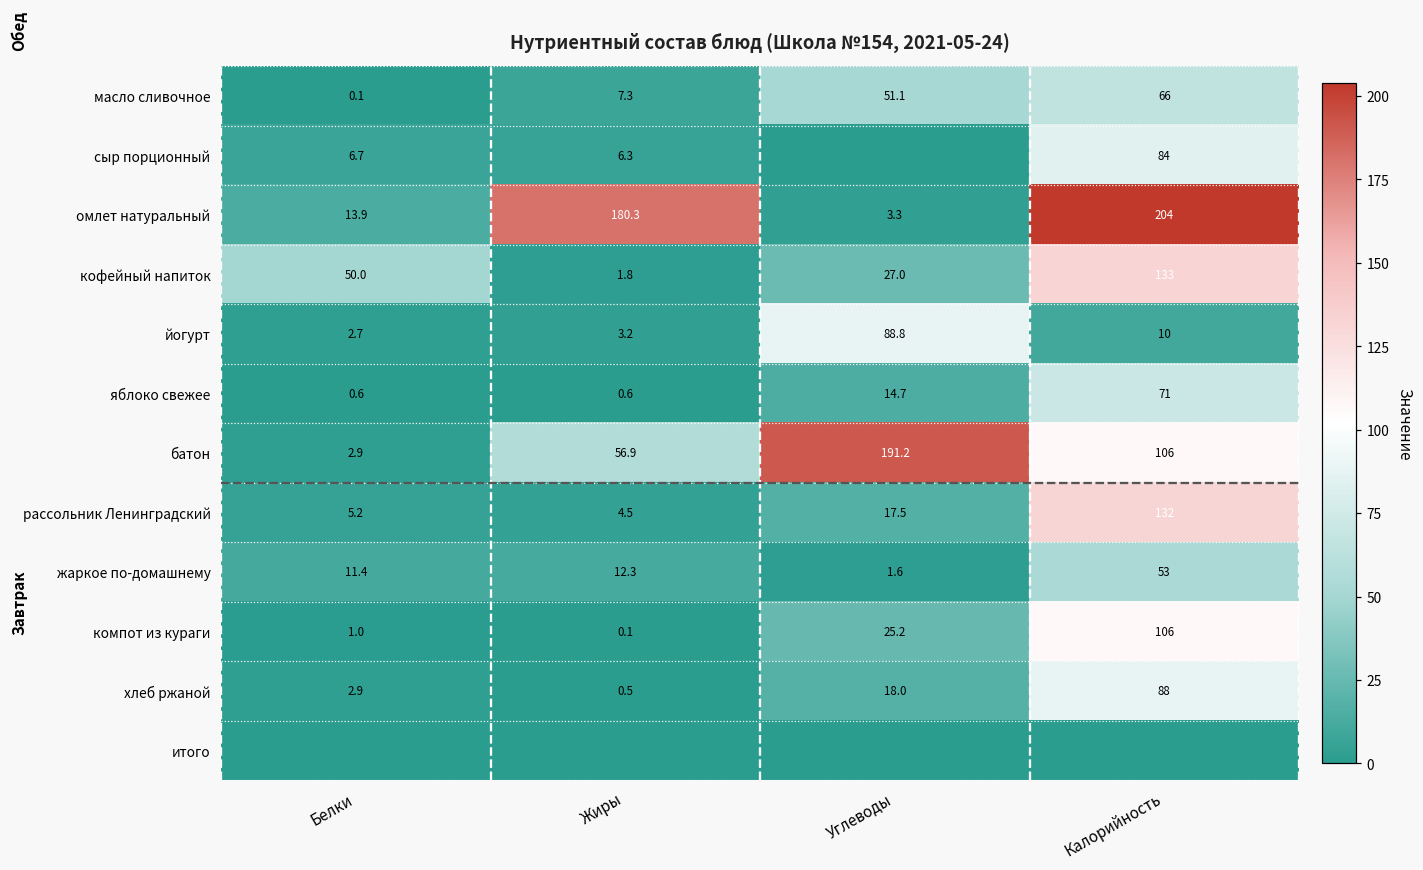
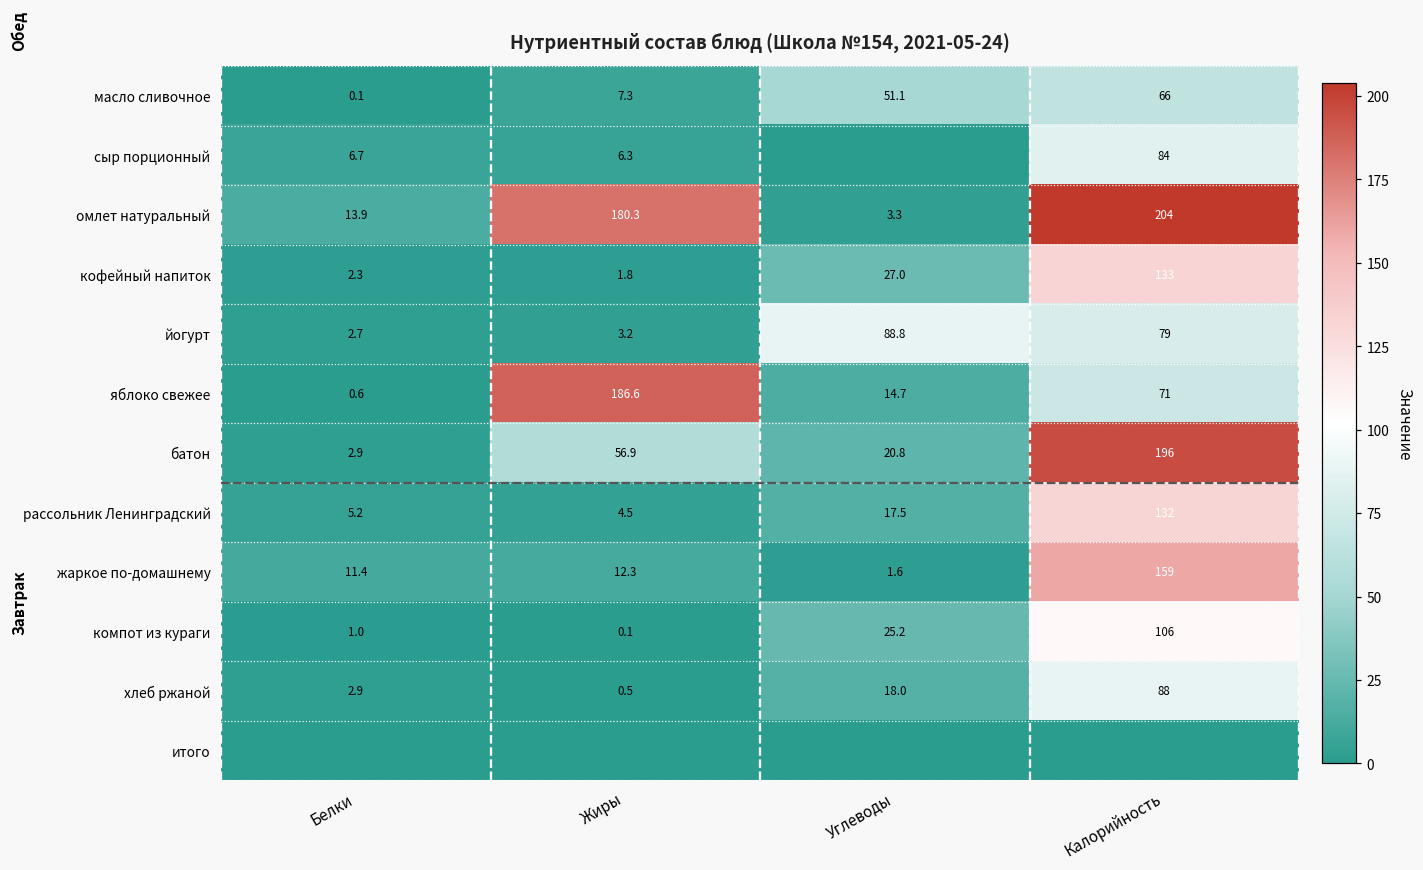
  {
    "масло сливочное": {
      "Белки": 0.1,
      "Жиры": 7.3,
      "Углеводы": 51.1,
      "Калорийность": 66
    },
    "сыр порционный": {
      "Белки": 6.7,
      "Жиры": 6.3,
      "Калорийность": 84
    },
    "омлет натуральный": {
      "Белки": 13.9,
      "Жиры": 180.3,
      "Углеводы": 3.3,
      "Калорийность": 204
    },
    "кофейный напиток": {
-     "Белки": 50.0,
+     "Белки": 2.3,
      "Жиры": 1.8,
      "Углеводы": 27.0
    },
    "йогурт": {
      "Белки": 2.7,
      "Жиры": 3.2,
      "Углеводы": 88.8,
-     "Калорийность": 10
+     "Калорийность": 79
    },
    "яблоко свежее": {
      "Белки": 0.6,
-     "Жиры": 0.6,
+     "Жиры": 186.6,
      "Углеводы": 14.7,
      "Калорийность": 71
    },
    "батон": {
      "Белки": 2.9,
      "Жиры": 56.9,
-     "Углеводы": 191.2,
-     "Калорийность": 106
+     "Углеводы": 20.8,
+     "Калорийность": 196
    },
    "рассольник Ленинградский": {
      "Белки": 5.2,
      "Жиры": 4.5,
      "Углеводы": 17.5
    },
    "жаркое по-домашнему": {
      "Белки": 11.4,
      "Жиры": 12.3,
      "Углеводы": 1.6,
-     "Калорийность": 53
+     "Калорийность": 159
    },
    "компот из кураги": {
      "Белки": 1.0,
      "Жиры": 0.1,
      "Углеводы": 25.2,
      "Калорийность": 106
    },
    "хлеб ржаной": {
      "Белки": 2.9,
      "Жиры": 0.5,
      "Углеводы": 18.0,
      "Калорийность": 88
    }
  }
